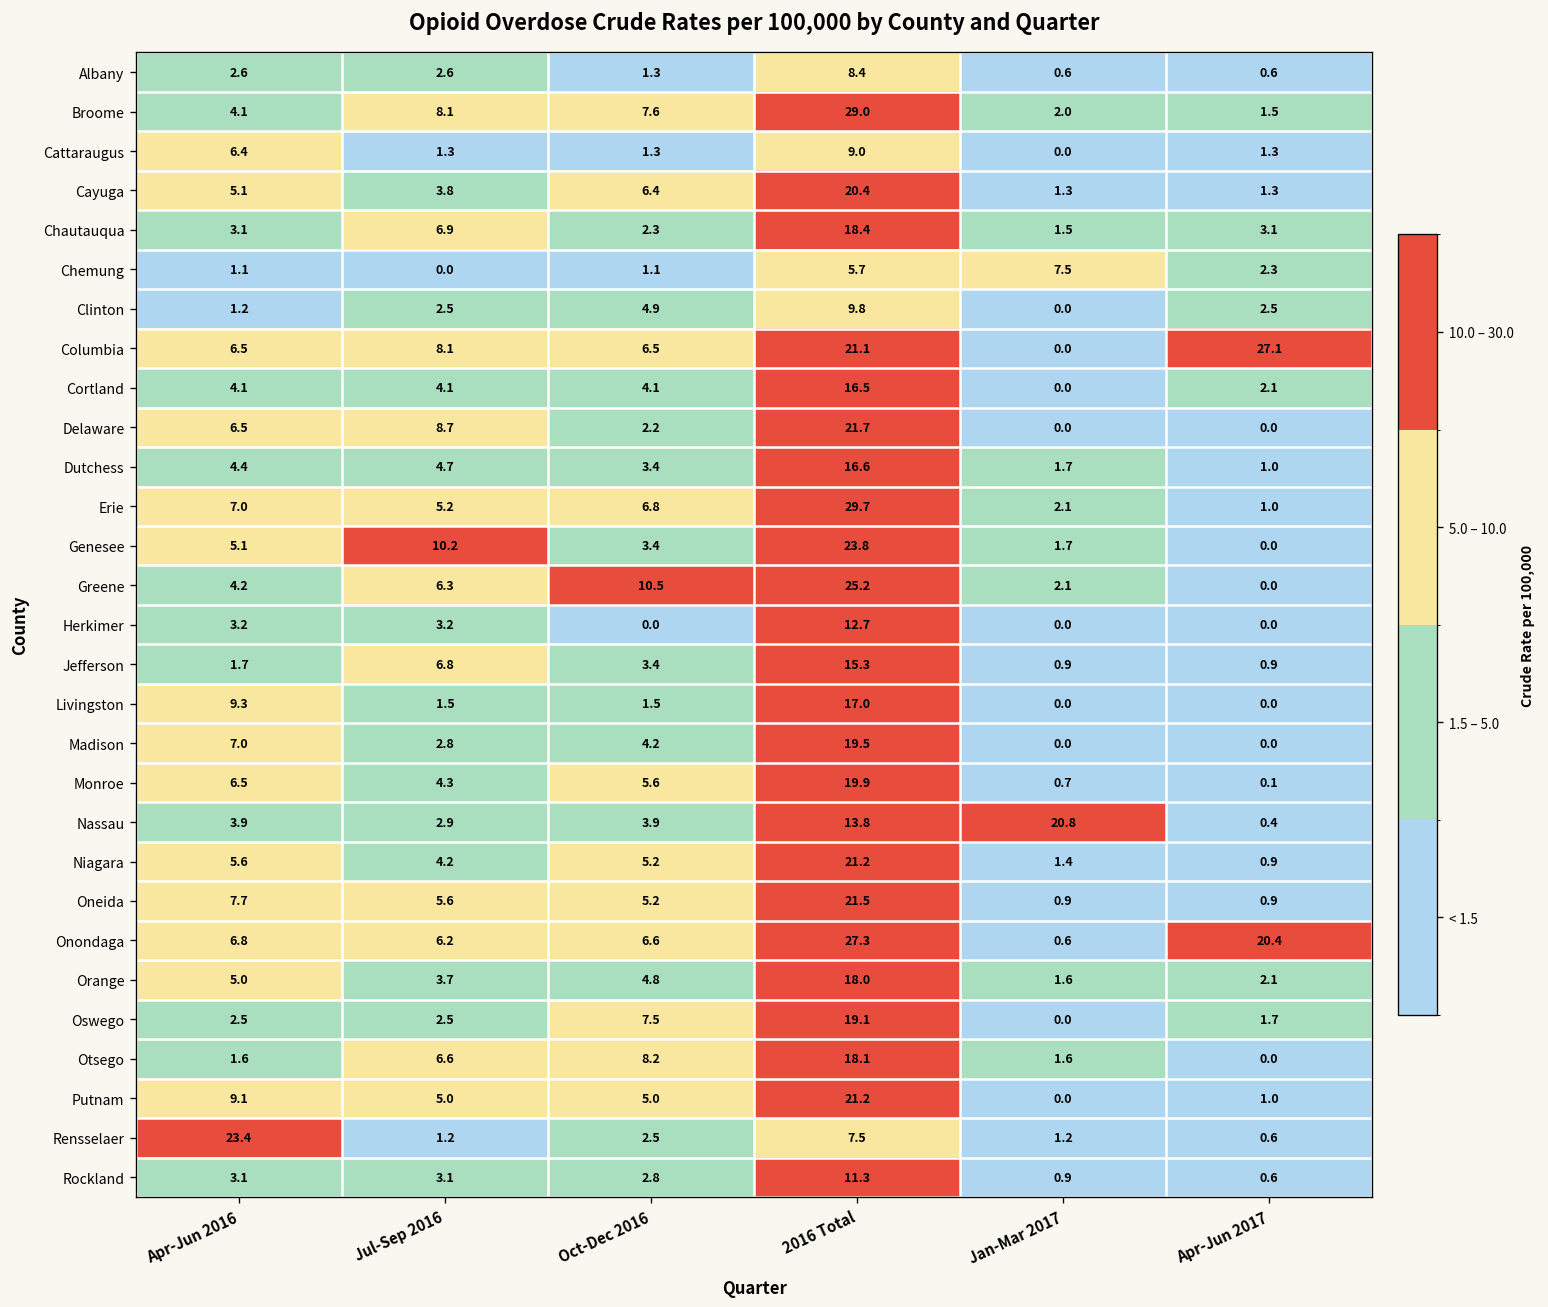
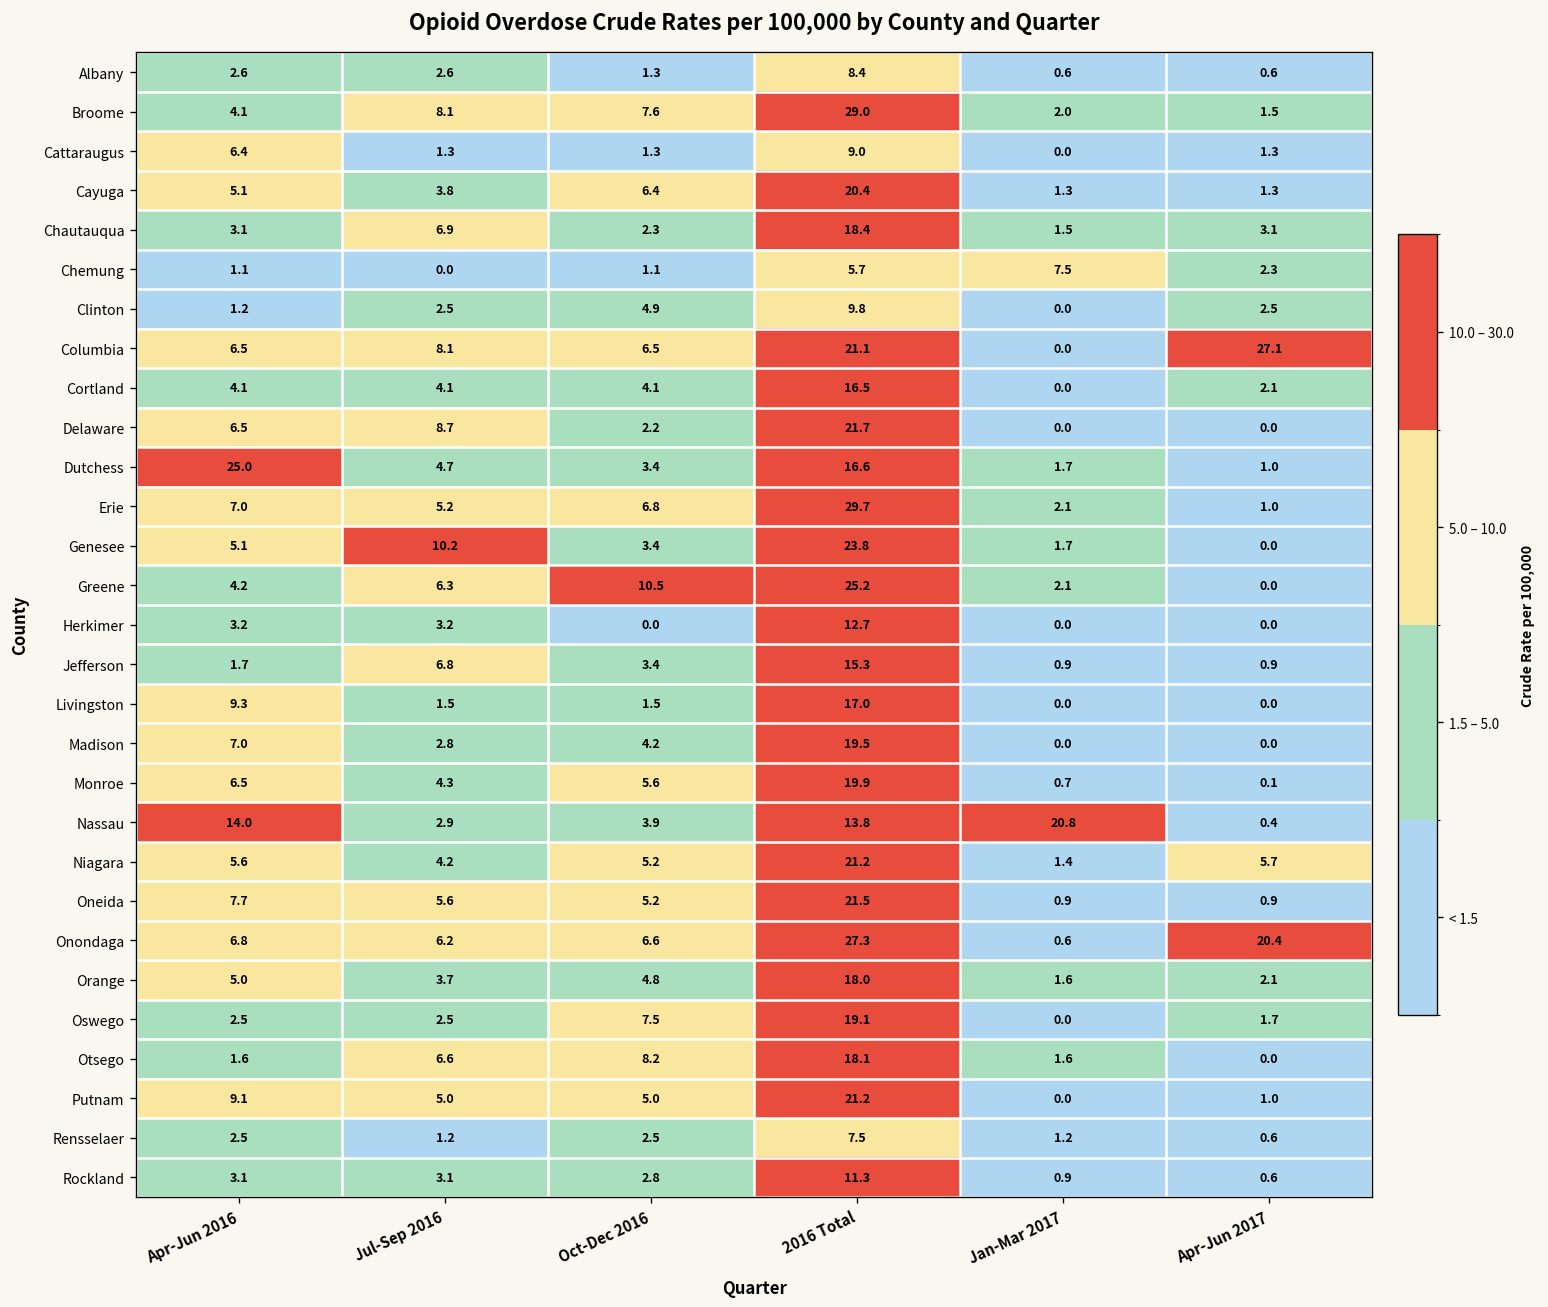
  {
    "Albany": {
      "Apr-Jun 2016": 2.6,
      "Jul-Sep 2016": 2.6,
      "Oct-Dec 2016": 1.3,
      "2016 Total": 8.4,
      "Jan-Mar 2017": 0.6,
      "Apr-Jun 2017": 0.6
    },
    "Broome": {
      "Apr-Jun 2016": 4.1,
      "Jul-Sep 2016": 8.1,
      "Oct-Dec 2016": 7.6,
      "2016 Total": 29.0,
      "Jan-Mar 2017": 2.0,
      "Apr-Jun 2017": 1.5
    },
    "Cattaraugus": {
      "Apr-Jun 2016": 6.4,
      "Jul-Sep 2016": 1.3,
      "Oct-Dec 2016": 1.3,
      "2016 Total": 9.0,
      "Jan-Mar 2017": 0.0,
      "Apr-Jun 2017": 1.3
    },
    "Cayuga": {
      "Apr-Jun 2016": 5.1,
      "Jul-Sep 2016": 3.8,
      "Oct-Dec 2016": 6.4,
      "2016 Total": 20.4,
      "Jan-Mar 2017": 1.3,
      "Apr-Jun 2017": 1.3
    },
    "Chautauqua": {
      "Apr-Jun 2016": 3.1,
      "Jul-Sep 2016": 6.9,
      "Oct-Dec 2016": 2.3,
      "2016 Total": 18.4,
      "Jan-Mar 2017": 1.5,
      "Apr-Jun 2017": 3.1
    },
    "Chemung": {
      "Apr-Jun 2016": 1.1,
      "Jul-Sep 2016": 0.0,
      "Oct-Dec 2016": 1.1,
      "2016 Total": 5.7,
      "Jan-Mar 2017": 7.5,
      "Apr-Jun 2017": 2.3
    },
    "Clinton": {
      "Apr-Jun 2016": 1.2,
      "Jul-Sep 2016": 2.5,
      "Oct-Dec 2016": 4.9,
      "2016 Total": 9.8,
      "Jan-Mar 2017": 0.0,
      "Apr-Jun 2017": 2.5
    },
    "Columbia": {
      "Apr-Jun 2016": 6.5,
      "Jul-Sep 2016": 8.1,
      "Oct-Dec 2016": 6.5,
      "2016 Total": 21.1,
      "Jan-Mar 2017": 0.0,
      "Apr-Jun 2017": 27.1
    },
    "Cortland": {
      "Apr-Jun 2016": 4.1,
      "Jul-Sep 2016": 4.1,
      "Oct-Dec 2016": 4.1,
      "2016 Total": 16.5,
      "Jan-Mar 2017": 0.0,
      "Apr-Jun 2017": 2.1
    },
    "Delaware": {
      "Apr-Jun 2016": 6.5,
      "Jul-Sep 2016": 8.7,
      "Oct-Dec 2016": 2.2,
      "2016 Total": 21.7,
      "Jan-Mar 2017": 0.0,
      "Apr-Jun 2017": 0.0
    },
    "Dutchess": {
-     "Apr-Jun 2016": 4.4,
+     "Apr-Jun 2016": 25.0,
      "Jul-Sep 2016": 4.7,
      "Oct-Dec 2016": 3.4,
      "2016 Total": 16.6,
      "Jan-Mar 2017": 1.7,
      "Apr-Jun 2017": 1.0
    },
    "Erie": {
      "Apr-Jun 2016": 7.0,
      "Jul-Sep 2016": 5.2,
      "Oct-Dec 2016": 6.8,
      "2016 Total": 29.7,
      "Jan-Mar 2017": 2.1,
      "Apr-Jun 2017": 1.0
    },
    "Genesee": {
      "Apr-Jun 2016": 5.1,
      "Jul-Sep 2016": 10.2,
      "Oct-Dec 2016": 3.4,
      "2016 Total": 23.8,
      "Jan-Mar 2017": 1.7,
      "Apr-Jun 2017": 0.0
    },
    "Greene": {
      "Apr-Jun 2016": 4.2,
      "Jul-Sep 2016": 6.3,
      "Oct-Dec 2016": 10.5,
      "2016 Total": 25.2,
      "Jan-Mar 2017": 2.1,
      "Apr-Jun 2017": 0.0
    },
    "Herkimer": {
      "Apr-Jun 2016": 3.2,
      "Jul-Sep 2016": 3.2,
      "Oct-Dec 2016": 0.0,
      "2016 Total": 12.7,
      "Jan-Mar 2017": 0.0,
      "Apr-Jun 2017": 0.0
    },
    "Jefferson": {
      "Apr-Jun 2016": 1.7,
      "Jul-Sep 2016": 6.8,
      "Oct-Dec 2016": 3.4,
      "2016 Total": 15.3,
      "Jan-Mar 2017": 0.9,
      "Apr-Jun 2017": 0.9
    },
    "Livingston": {
      "Apr-Jun 2016": 9.3,
      "Jul-Sep 2016": 1.5,
      "Oct-Dec 2016": 1.5,
      "2016 Total": 17.0,
      "Jan-Mar 2017": 0.0,
      "Apr-Jun 2017": 0.0
    },
    "Madison": {
      "Apr-Jun 2016": 7.0,
      "Jul-Sep 2016": 2.8,
      "Oct-Dec 2016": 4.2,
      "2016 Total": 19.5,
      "Jan-Mar 2017": 0.0,
      "Apr-Jun 2017": 0.0
    },
    "Monroe": {
      "Apr-Jun 2016": 6.5,
      "Jul-Sep 2016": 4.3,
      "Oct-Dec 2016": 5.6,
      "2016 Total": 19.9,
      "Jan-Mar 2017": 0.7,
      "Apr-Jun 2017": 0.1
    },
    "Nassau": {
-     "Apr-Jun 2016": 3.9,
+     "Apr-Jun 2016": 14.0,
      "Jul-Sep 2016": 2.9,
      "Oct-Dec 2016": 3.9,
      "2016 Total": 13.8,
      "Jan-Mar 2017": 20.8,
      "Apr-Jun 2017": 0.4
    },
    "Niagara": {
      "Apr-Jun 2016": 5.6,
      "Jul-Sep 2016": 4.2,
      "Oct-Dec 2016": 5.2,
      "2016 Total": 21.2,
      "Jan-Mar 2017": 1.4,
-     "Apr-Jun 2017": 0.9
+     "Apr-Jun 2017": 5.7
    },
    "Oneida": {
      "Apr-Jun 2016": 7.7,
      "Jul-Sep 2016": 5.6,
      "Oct-Dec 2016": 5.2,
      "2016 Total": 21.5,
      "Jan-Mar 2017": 0.9,
      "Apr-Jun 2017": 0.9
    },
    "Onondaga": {
      "Apr-Jun 2016": 6.8,
      "Jul-Sep 2016": 6.2,
      "Oct-Dec 2016": 6.6,
      "2016 Total": 27.3,
      "Jan-Mar 2017": 0.6,
      "Apr-Jun 2017": 20.4
    },
    "Orange": {
      "Apr-Jun 2016": 5.0,
      "Jul-Sep 2016": 3.7,
      "Oct-Dec 2016": 4.8,
      "2016 Total": 18.0,
      "Jan-Mar 2017": 1.6,
      "Apr-Jun 2017": 2.1
    },
    "Oswego": {
      "Apr-Jun 2016": 2.5,
      "Jul-Sep 2016": 2.5,
      "Oct-Dec 2016": 7.5,
      "2016 Total": 19.1,
      "Jan-Mar 2017": 0.0,
      "Apr-Jun 2017": 1.7
    },
    "Otsego": {
      "Apr-Jun 2016": 1.6,
      "Jul-Sep 2016": 6.6,
      "Oct-Dec 2016": 8.2,
      "2016 Total": 18.1,
      "Jan-Mar 2017": 1.6,
      "Apr-Jun 2017": 0.0
    },
    "Putnam": {
      "Apr-Jun 2016": 9.1,
      "Jul-Sep 2016": 5.0,
      "Oct-Dec 2016": 5.0,
      "2016 Total": 21.2,
      "Jan-Mar 2017": 0.0,
      "Apr-Jun 2017": 1.0
    },
    "Rensselaer": {
-     "Apr-Jun 2016": 23.4,
+     "Apr-Jun 2016": 2.5,
      "Jul-Sep 2016": 1.2,
      "Oct-Dec 2016": 2.5,
      "2016 Total": 7.5,
      "Jan-Mar 2017": 1.2,
      "Apr-Jun 2017": 0.6
    },
    "Rockland": {
      "Apr-Jun 2016": 3.1,
      "Jul-Sep 2016": 3.1,
      "Oct-Dec 2016": 2.8,
      "2016 Total": 11.3,
      "Jan-Mar 2017": 0.9,
      "Apr-Jun 2017": 0.6
    }
  }
